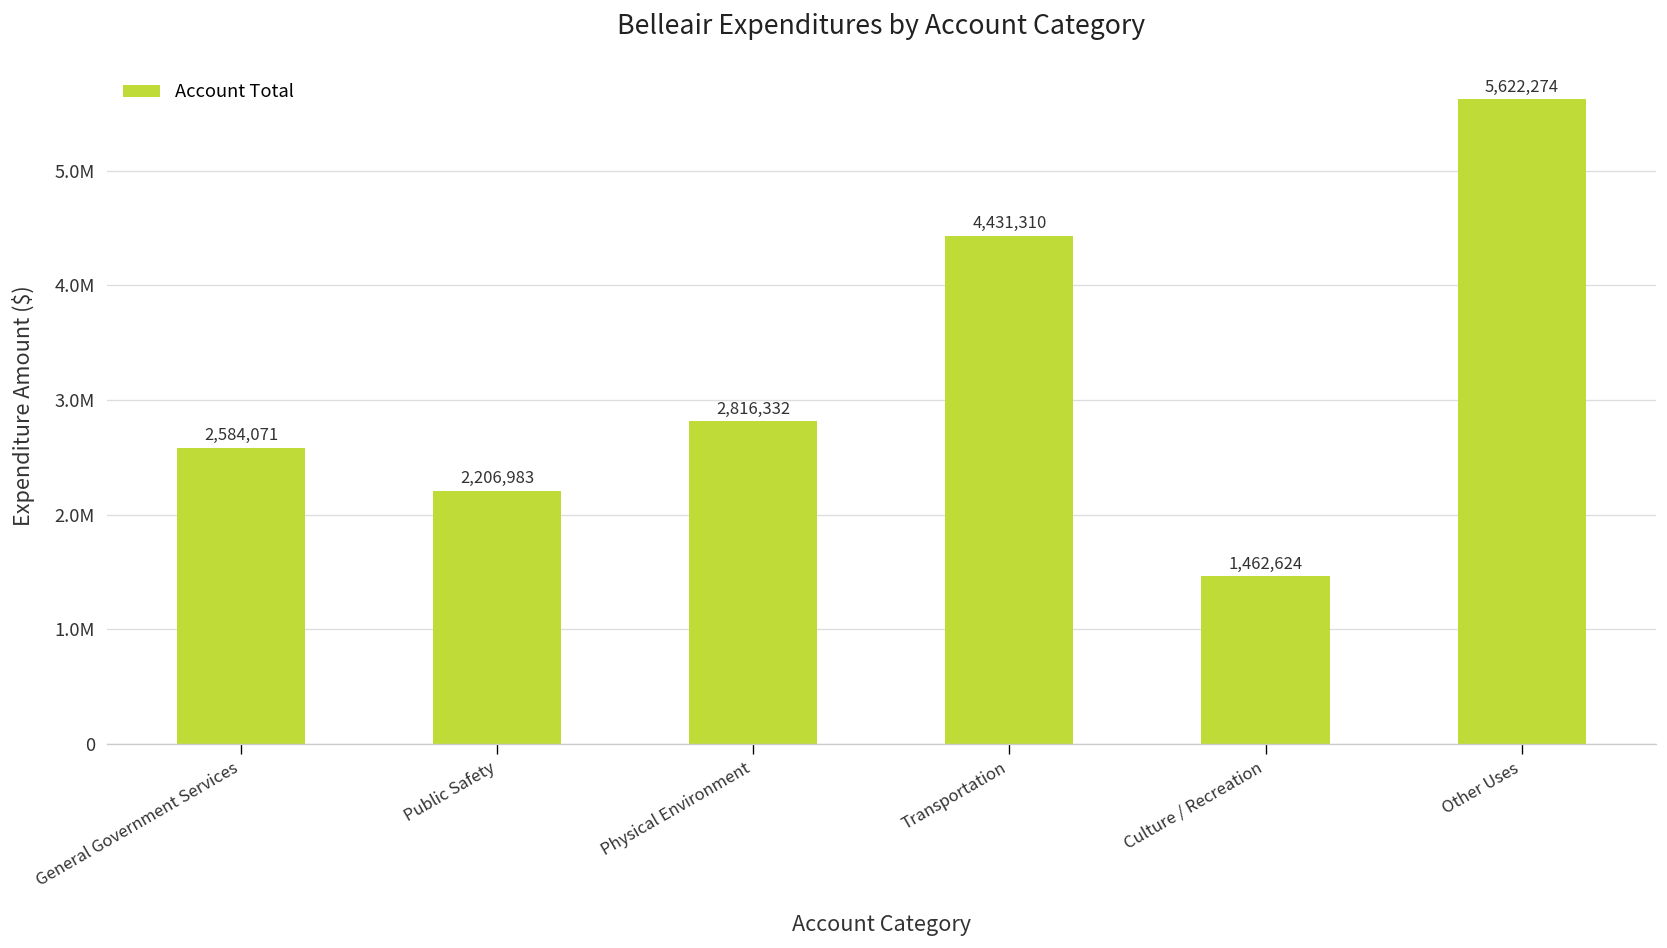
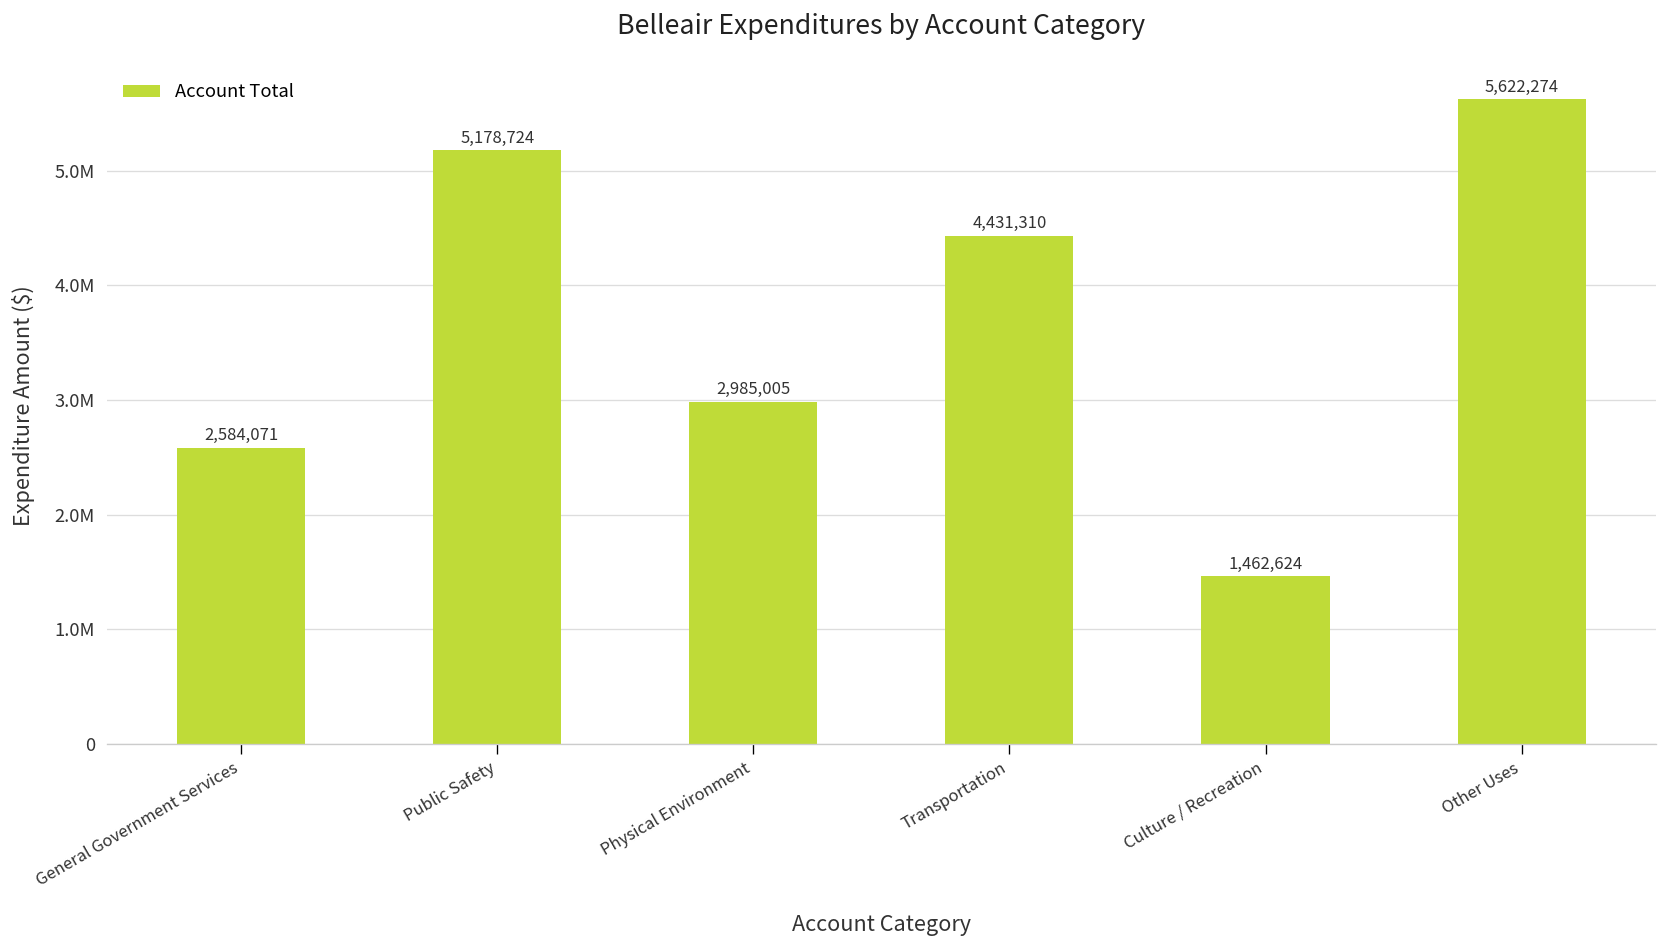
  {
    "General Government Services": "2,584,071",
-   "Public Safety": "2,206,983",
-   "Physical Environment": "2,816,332",
+   "Public Safety": "5,178,724",
+   "Physical Environment": "2,985,005",
    "Transportation": "4,431,310",
    "Culture / Recreation": "1,462,624",
    "Other Uses": "5,622,274"
  }
